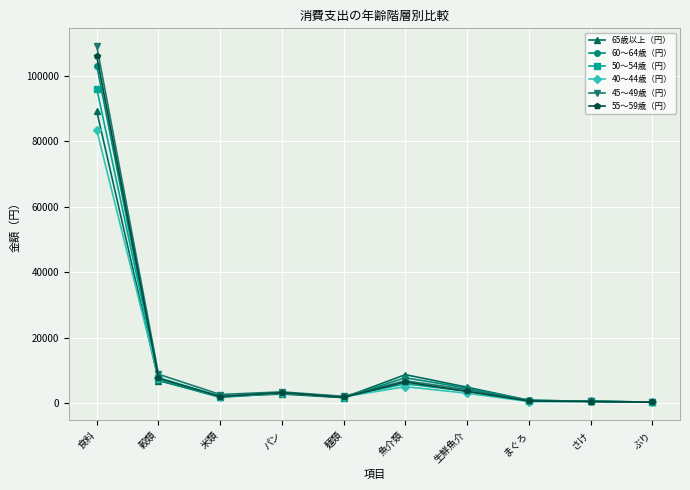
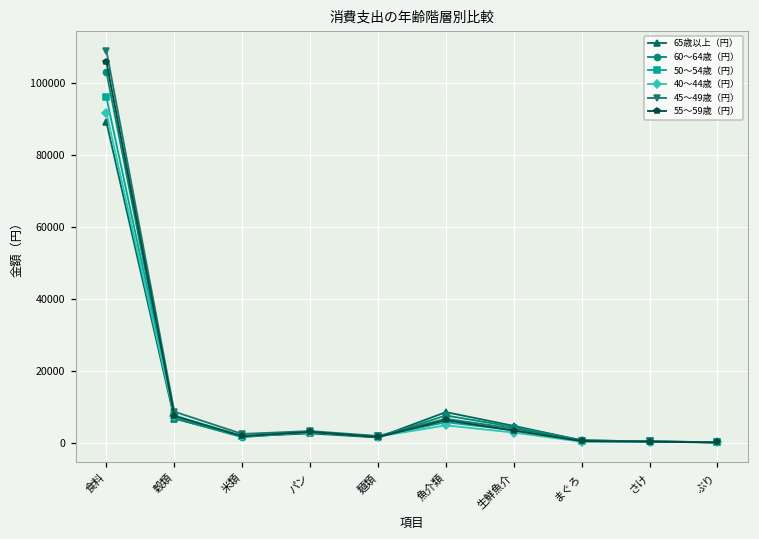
  {
    "40～44歳（円）": {
-     "食料": 83000,
+     "食料": 92000,
      "魚介類": 5000
    }
  }
